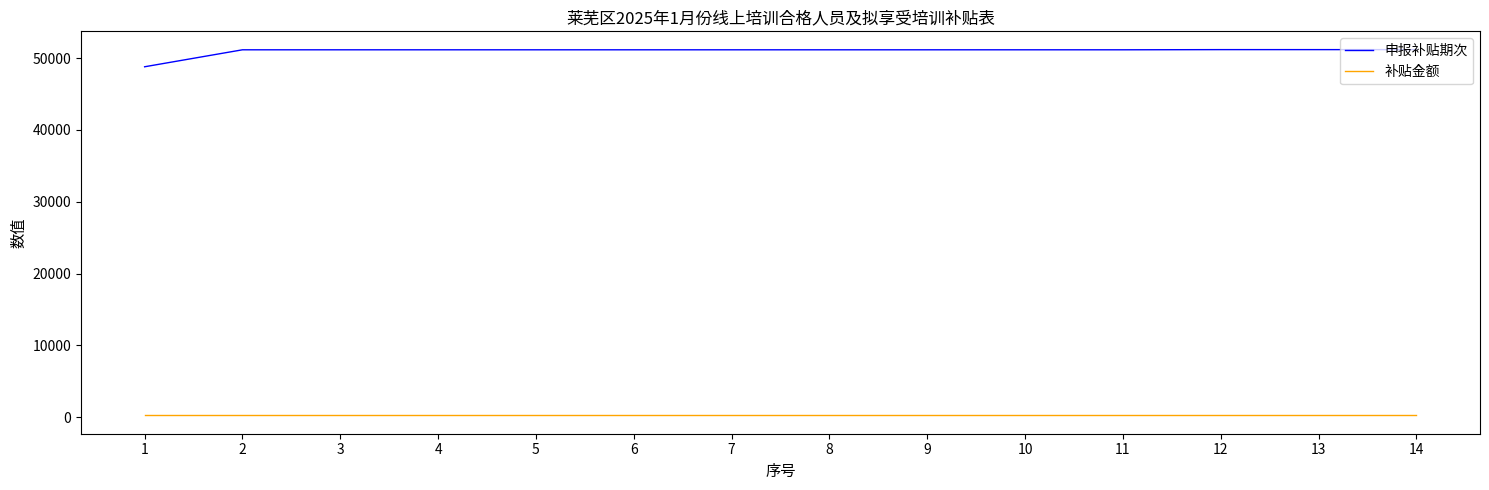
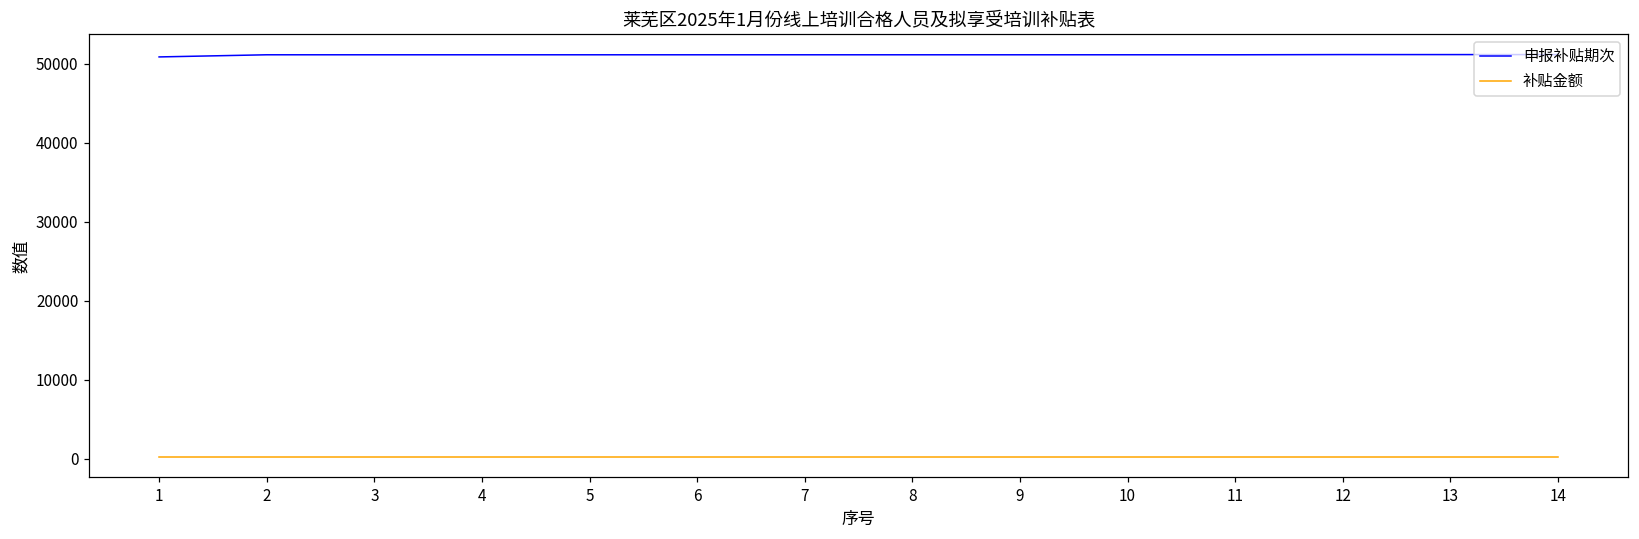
  {
    "申报补贴期次": {
-     "1": 49000,
+     "1": 51000,
      "2": 51000,
      "3": 51000,
      "4": 51000,
      "5": 51000,
      "6": 51000,
      "7": 51000,
      "8": 51000,
      "9": 51000,
      "10": 51000,
      "11": 51000,
      "12": 51000,
      "13": 51000
    },
    "补贴金额": {
      "1": 0,
      "2": 0,
      "3": 0,
      "4": 0,
      "5": 0,
      "6": 0,
      "7": 0,
      "8": 0,
      "9": 0,
      "10": 0,
      "11": 0,
      "12": 0,
      "13": 0,
      "14": 0
    }
  }
